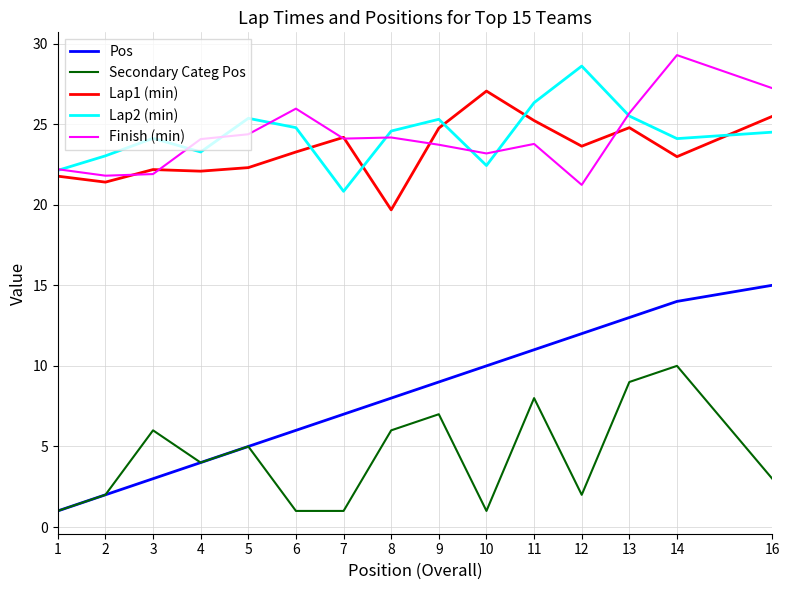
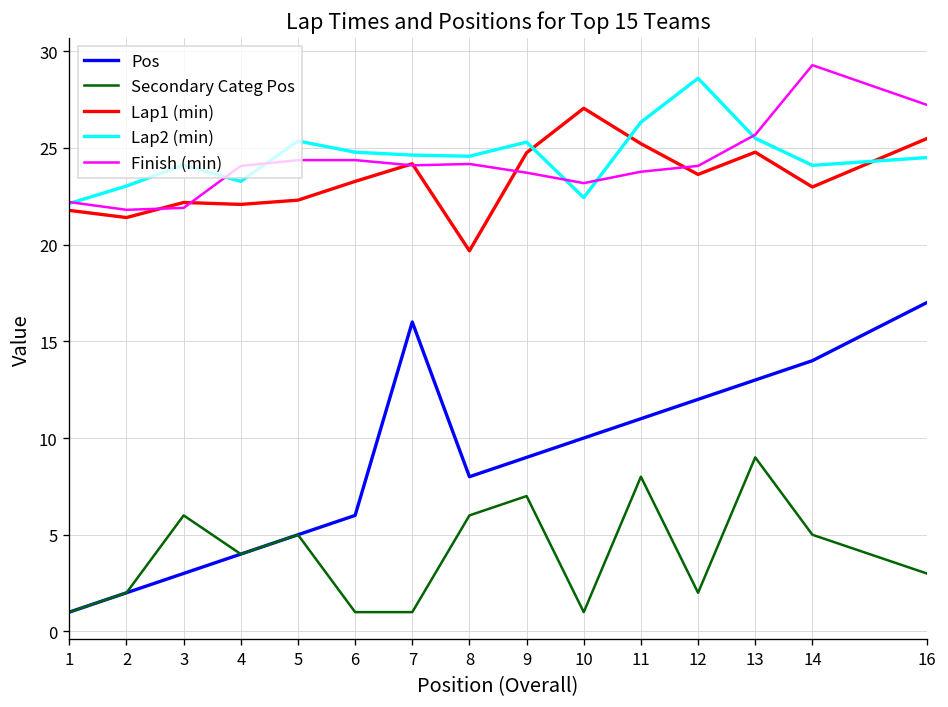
  {
    "Pos": {
      "3": 3,
      "6": 6,
-     "7": 7,
+     "7": 16,
      "8": 8,
      "9": 9,
      "10": 10,
      "11": 11,
      "12": 12,
      "13": 13,
      "14": 14,
-     "16": 15
+     "16": 17
    },
    "Secondary Categ Pos": {
      "3": 6,
      "6": 1,
      "7": 1,
      "8": 6,
      "9": 7,
      "10": 1,
      "11": 8,
      "12": 2,
      "13": 9,
-     "14": 10,
+     "14": 5,
      "16": 3
    },
    "Lap1 (min)": {
      "1": 21.8,
      "2": 21.4,
      "3": 22.2,
      "4": 22.1,
      "5": 22.3,
      "6": 23.3,
      "8": 19.7,
      "9": 24.8,
      "10": 27.1,
      "11": 25.2,
      "12": 23.6,
      "13": 24.8,
      "14": 23.0,
      "16": 25.5
    },
    "Lap2 (min)": {
      "2": 23.0,
      "4": 23.3,
      "6": 24.8,
-     "7": 20.8,
+     "7": 24.6,
      "8": 24.6,
      "9": 25.3,
      "10": 22.4,
      "11": 26.3,
      "12": 28.6,
      "13": 25.5,
      "14": 24.1,
      "16": 24.5
    },
    "Finish (min)": {
      "2": 21.8,
      "3": 21.9,
-     "6": 26.0,
+     "6": 24.4,
      "8": 24.2,
      "9": 23.7,
      "10": 23.2,
      "11": 23.8,
-     "12": 21.2,
+     "12": 24.1,
      "13": 25.7,
      "14": 29.3,
      "16": 27.2
    }
  }
